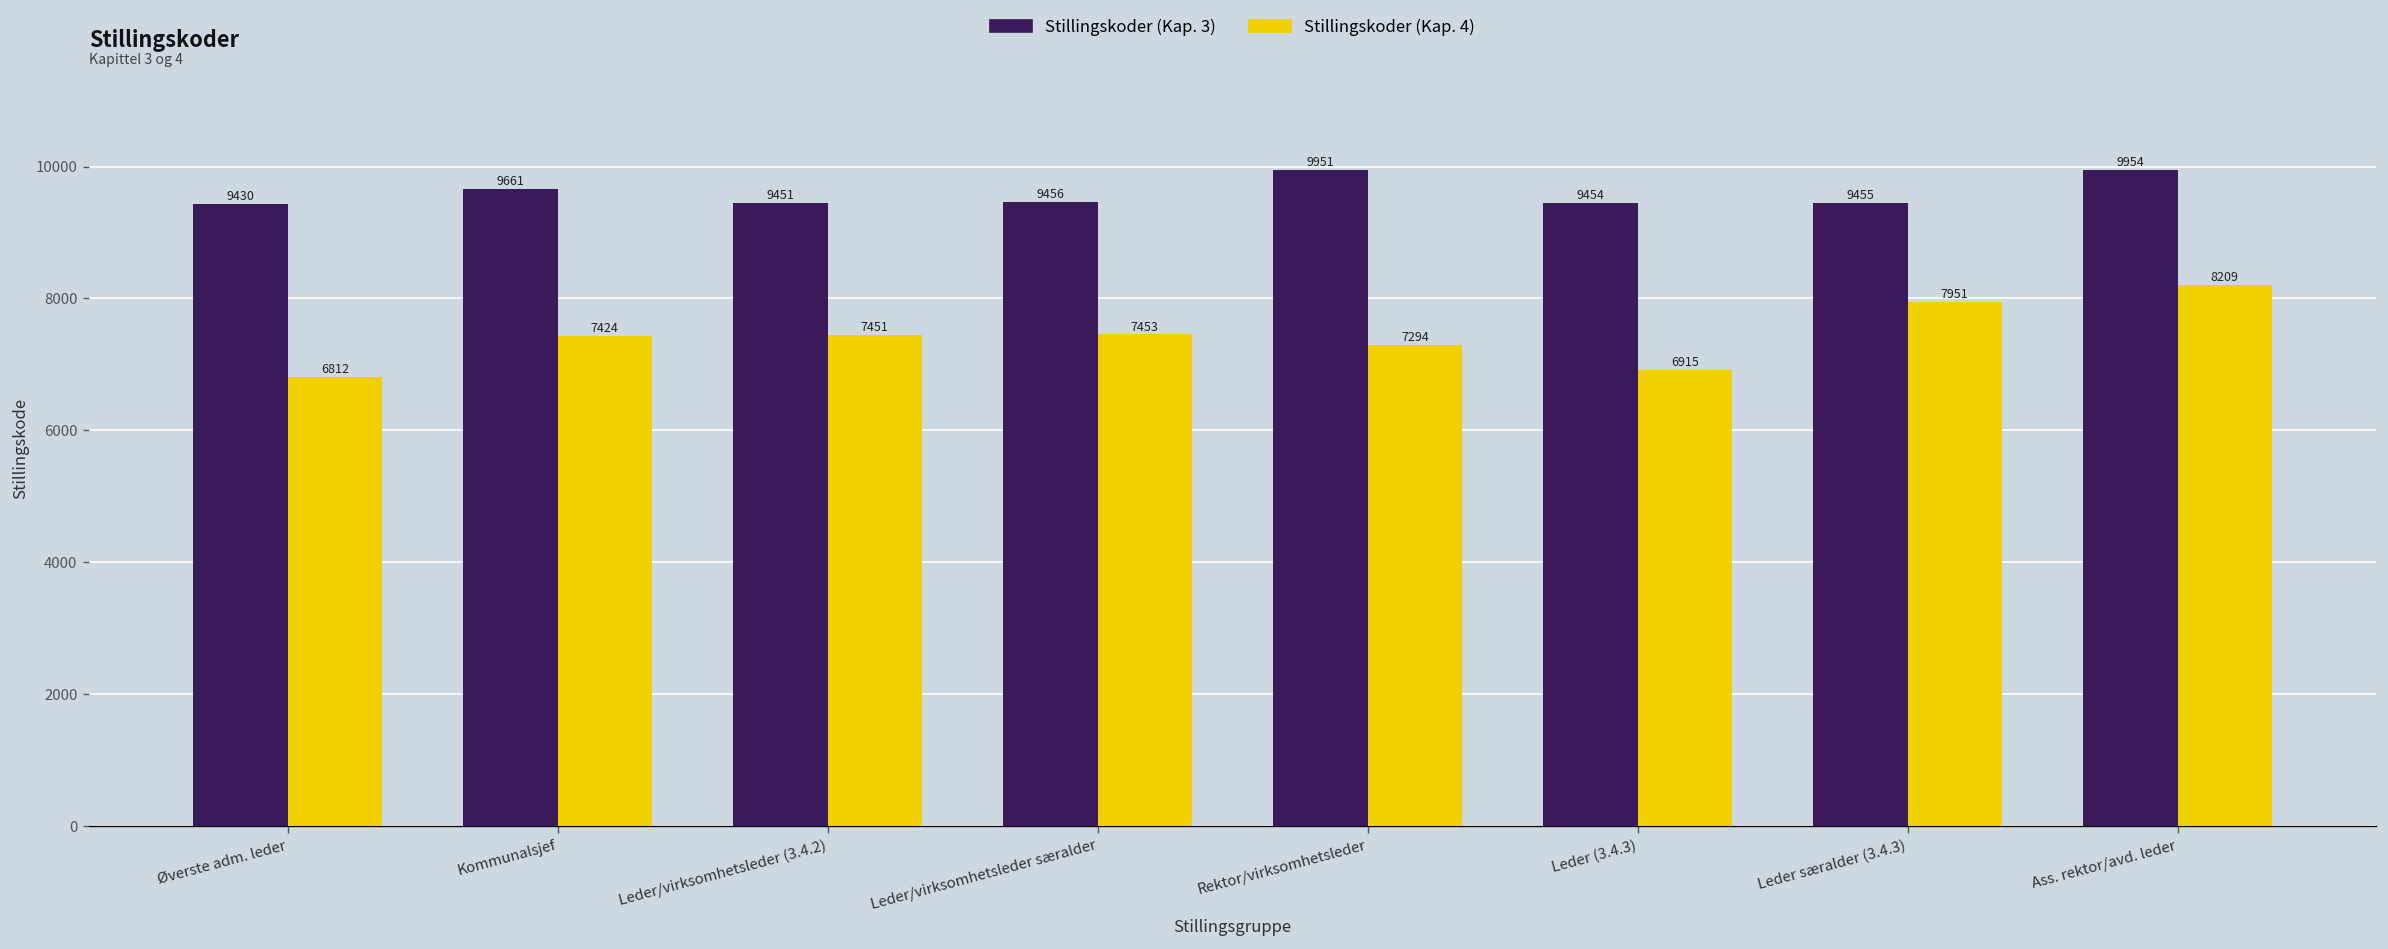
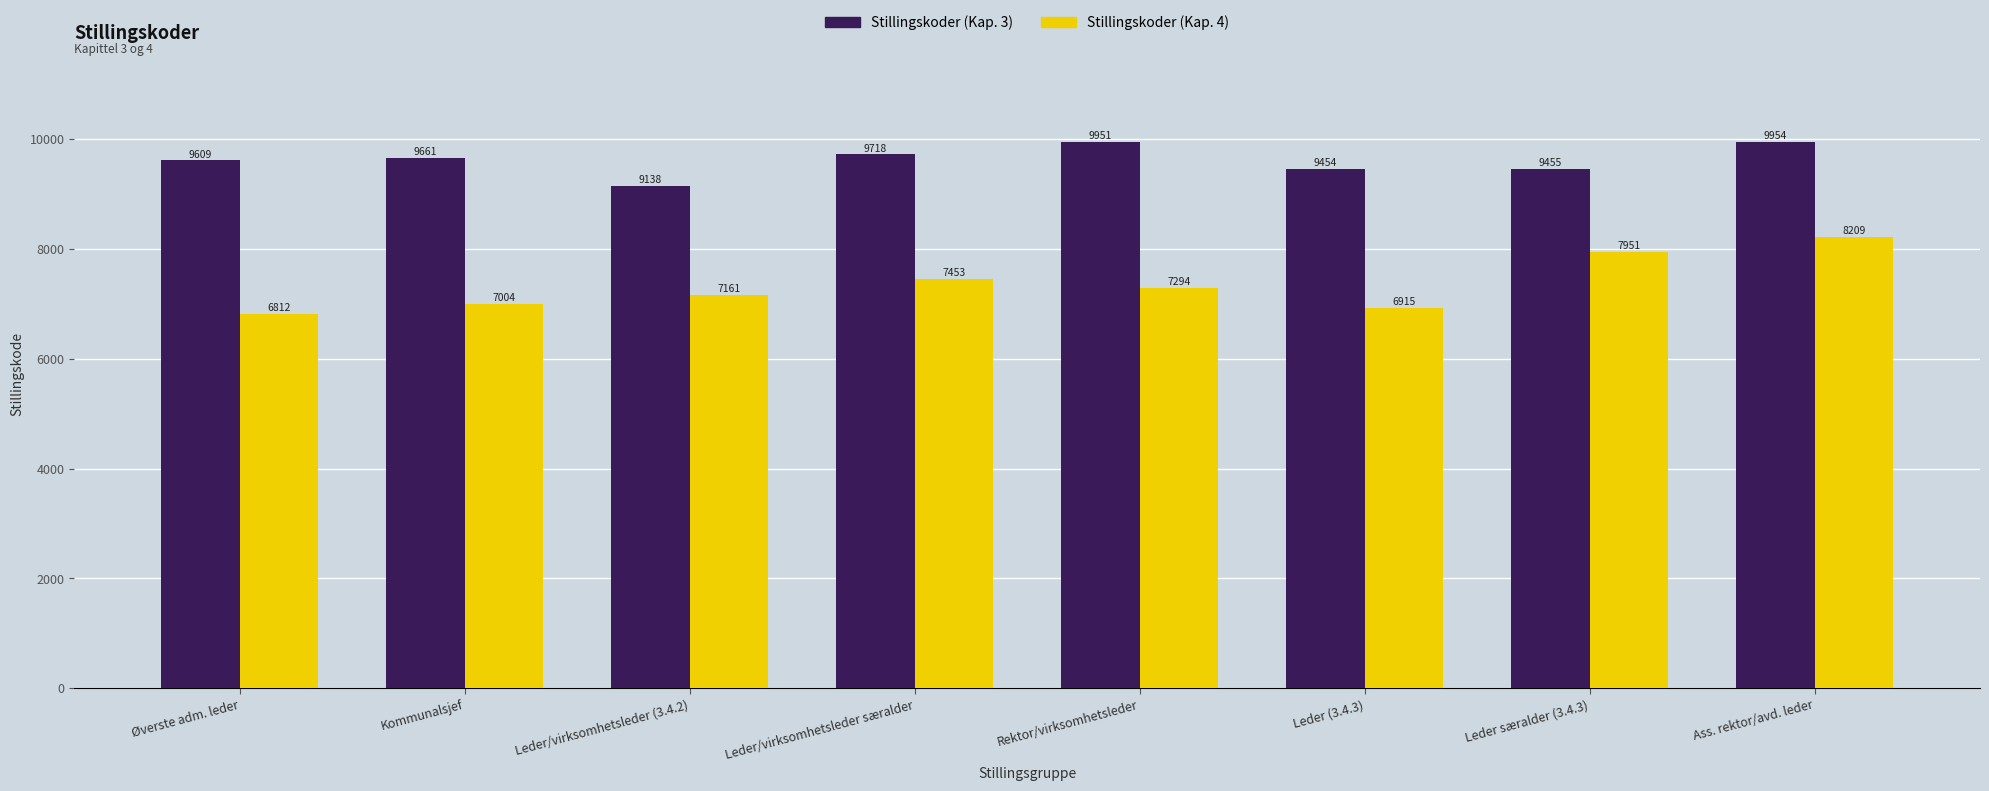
  {
    "Stillingskoder (Kap. 3)": {
-     "Øverste adm. leder": 9430,
+     "Øverste adm. leder": 9609,
      "Kommunalsjef": 9661,
-     "Leder/virksomhetsleder (3.4.2)": 9451,
-     "Leder/virksomhetsleder særalder": 9456,
+     "Leder/virksomhetsleder (3.4.2)": 9138,
+     "Leder/virksomhetsleder særalder": 9718,
      "Rektor/virksomhetsleder": 9951,
      "Leder (3.4.3)": 9454,
      "Leder særalder (3.4.3)": 9455,
      "Ass. rektor/avd. leder": 9954
    },
    "Stillingskoder (Kap. 4)": {
      "Øverste adm. leder": 6812,
-     "Kommunalsjef": 7424,
-     "Leder/virksomhetsleder (3.4.2)": 7451,
+     "Kommunalsjef": 7004,
+     "Leder/virksomhetsleder (3.4.2)": 7161,
      "Leder/virksomhetsleder særalder": 7453,
      "Rektor/virksomhetsleder": 7294,
      "Leder (3.4.3)": 6915,
      "Leder særalder (3.4.3)": 7951,
      "Ass. rektor/avd. leder": 8209
    }
  }
